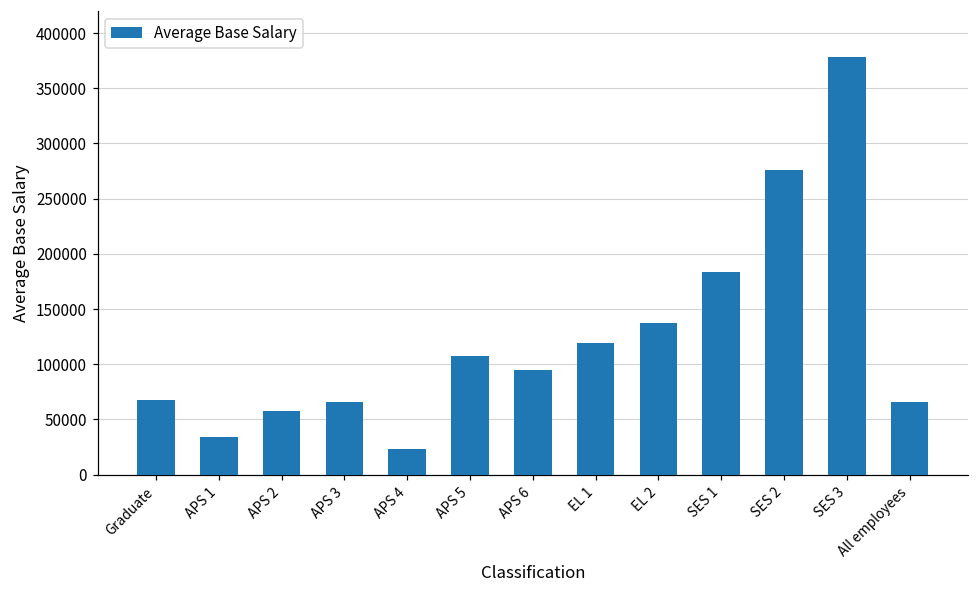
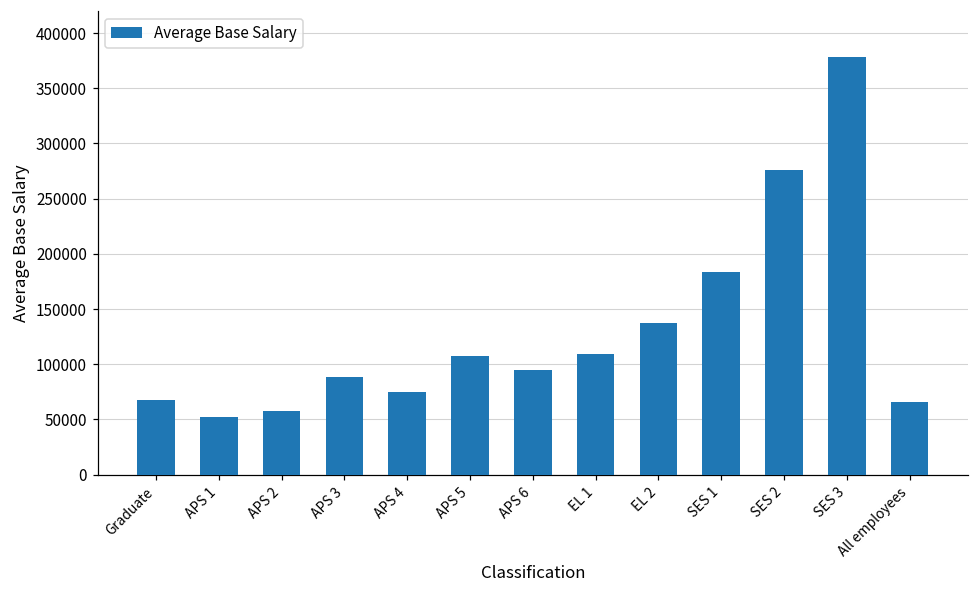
  {
    "Graduate": 67000,
-   "APS 1": 34000,
+   "APS 1": 52000,
    "APS 2": 58000,
-   "APS 3": 66000,
-   "APS 4": 23000,
+   "APS 3": 89000,
+   "APS 4": 74000,
    "APS 5": 107000,
    "APS 6": 95000,
-   "EL 1": 119000,
+   "EL 1": 109000,
    "EL 2": 137000,
    "SES 1": 184000,
    "SES 2": 276000,
    "SES 3": 378000,
    "All employees": 66000
  }
